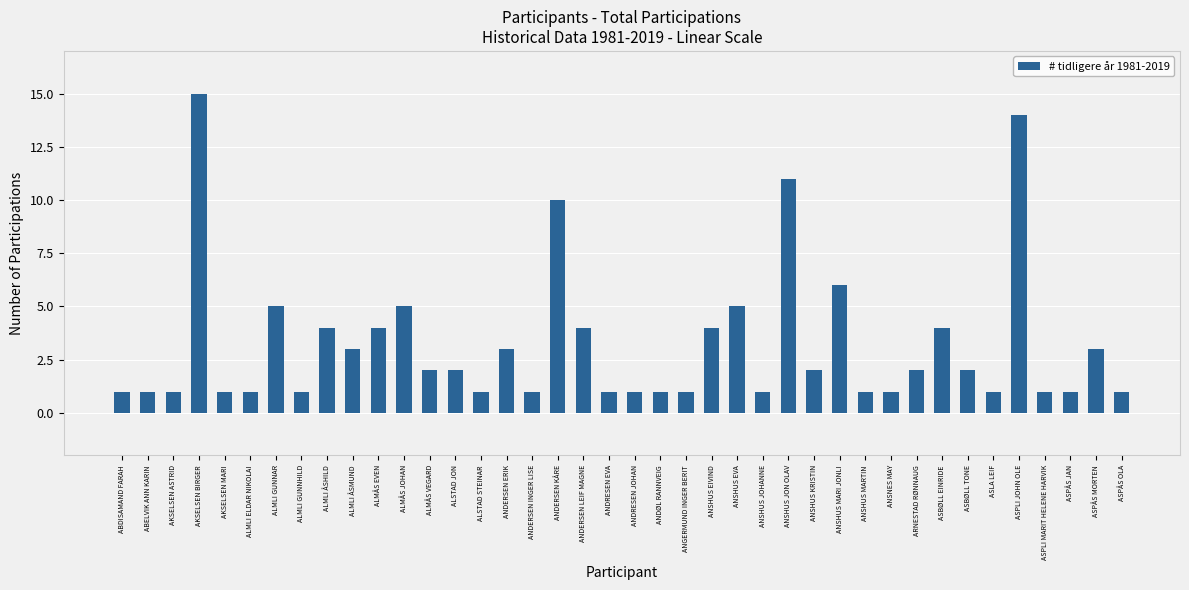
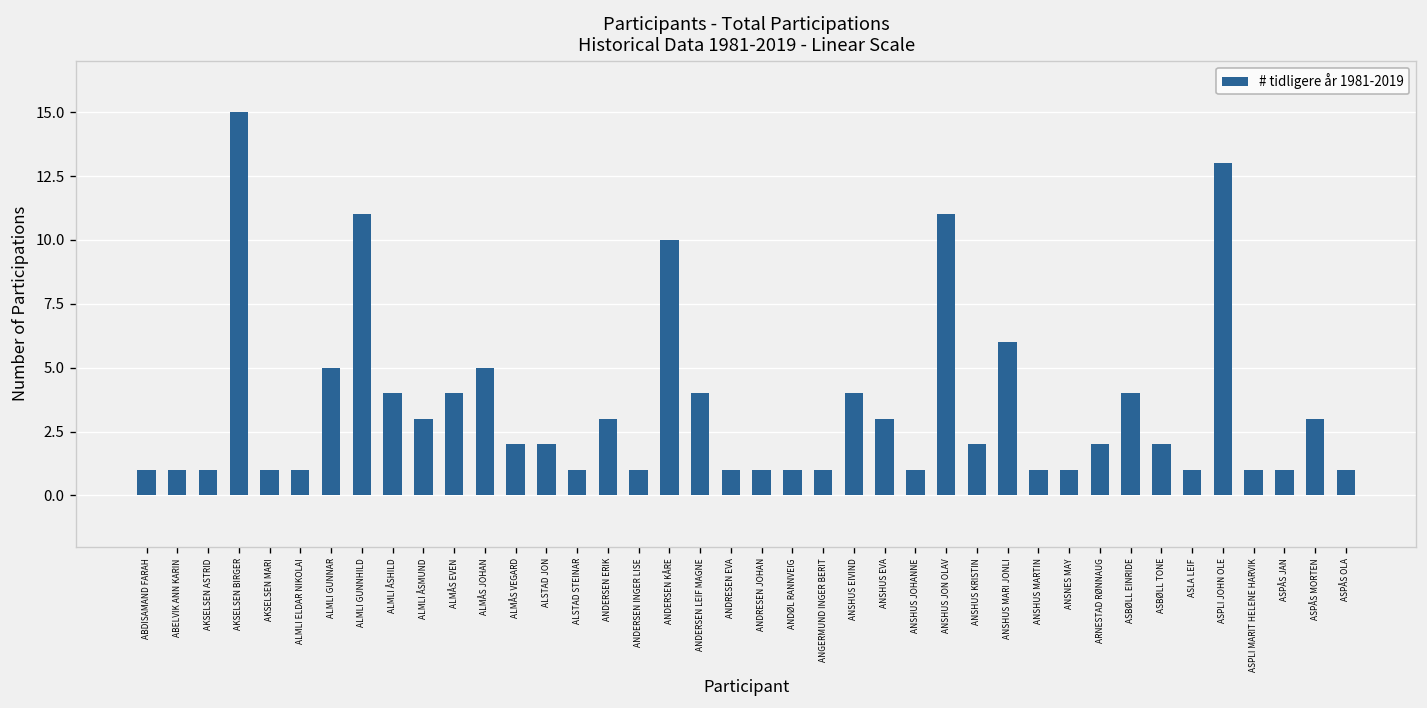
  {
    "ABDISAMAND FARAH": 1,
    "ABELVIK ANN KARIN": 1,
    "AKSELSEN ASTRID": 1,
    "AKSELSEN BIRGER": 15,
    "AKSELSEN MARI": 1,
    "ALMLI ELDAR NIKOLAI": 1,
    "ALMLI GUNNAR": 5,
-   "ALMLI GUNNHILD": 1,
+   "ALMLI GUNNHILD": 11,
    "ALMLI ÅSHILD": 4,
    "ALMLI ÅSMUND": 3,
    "ALMÅS EVEN": 4,
    "ALMÅS JOHAN": 5,
    "ALMÅS VEGARD": 2,
    "ALSTAD JON": 2,
    "ALSTAD STEINAR": 1,
    "ANDERSEN ERIK": 3,
    "ANDERSEN INGER LISE": 1,
    "ANDERSEN KÅRE": 10,
    "ANDERSEN LEIF MAGNE": 4,
    "ANDRESEN EVA": 1,
    "ANDRESEN JOHAN": 1,
    "ANDØL RANNVEIG": 1,
    "ANGERMUND INGER BERIT": 1,
    "ANSHUS EIVIND": 4,
-   "ANSHUS EVA": 5,
+   "ANSHUS EVA": 3,
    "ANSHUS JOHANNE": 1,
    "ANSHUS JON OLAV": 11,
    "ANSHUS KRISTIN": 2,
    "ANSHUS MARI JONLI": 6,
    "ANSHUS MARTIN": 1,
    "ANSNES MAY": 1,
    "ARNESTAD RØNNAUG": 2,
    "ASBØLL EINRIDE": 4,
    "ASBØLL TONE": 2,
    "ASLA LEIF": 1,
-   "ASPLI JOHN OLE": 14,
+   "ASPLI JOHN OLE": 13,
    "ASPLI MARIT HELENE HARVIK": 1,
    "ASPÅS JAN": 1,
    "ASPÅS MORTEN": 3,
    "ASPÅS OLA": 1
  }
